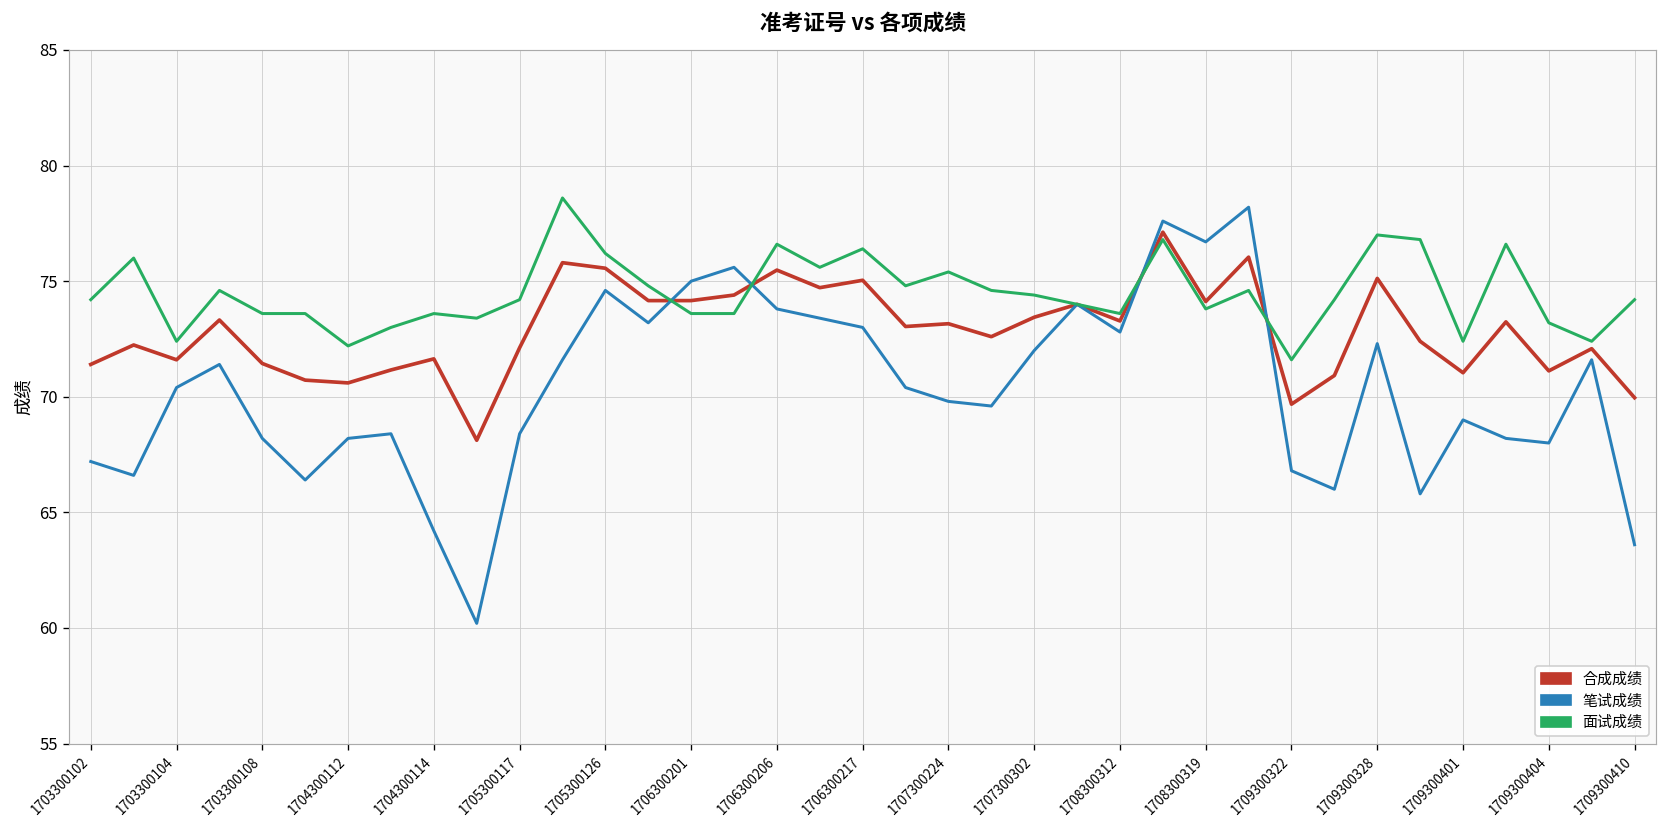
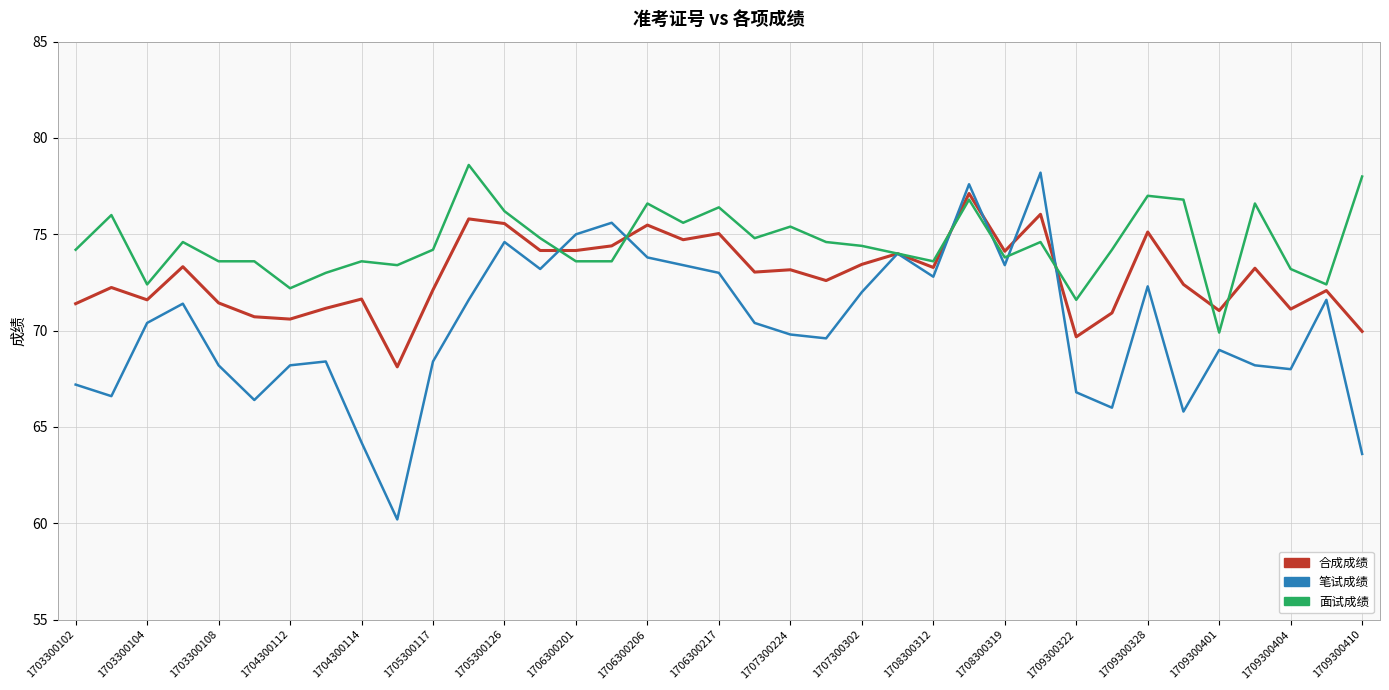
  {
    "合成成绩": {
      "1703300102": 71.4,
      "1703300104": 71.6,
      "1703300108": 71.4,
      "1704300112": 70.6,
      "1704300114": 71.6,
      "1705300117": 72.1,
      "1705300126": 75.6,
      "1706300201": 74.2,
      "1706300206": 75.5,
      "1706300217": 75.0,
      "1707300224": 73.2,
      "1707300302": 73.4,
      "1708300312": 73.3,
      "1708300319": 74.1,
      "1709300322": 69.7,
      "1709300328": 75.1,
      "1709300401": 71.0,
      "1709300404": 71.1,
      "1709300410": 70.0
    },
    "笔试成绩": {
      "1703300102": 67.2,
      "1703300104": 70.4,
      "1703300108": 68.2,
      "1704300112": 68.2,
      "1704300114": 64.2,
      "1705300117": 68.4,
      "1705300126": 74.6,
      "1706300201": 75.0,
      "1706300206": 73.8,
      "1706300217": 73.0,
      "1707300224": 69.8,
      "1707300302": 72.0,
      "1708300312": 72.8,
-     "1708300319": 76.7,
+     "1708300319": 73.4,
      "1709300322": 66.8,
      "1709300328": 72.3,
      "1709300401": 69.0,
      "1709300404": 68.0,
      "1709300410": 63.6
    },
    "面试成绩": {
      "1703300102": 74.2,
      "1703300104": 72.4,
      "1703300108": 73.6,
      "1704300112": 72.2,
      "1704300114": 73.6,
      "1705300117": 74.2,
      "1705300126": 76.2,
      "1706300201": 73.6,
      "1706300206": 76.6,
      "1706300217": 76.4,
      "1707300224": 75.4,
      "1707300302": 74.4,
      "1708300312": 73.6,
      "1708300319": 73.8,
      "1709300322": 71.6,
      "1709300328": 77.0,
-     "1709300401": 72.4,
+     "1709300401": 69.9,
      "1709300404": 73.2,
-     "1709300410": 74.2
+     "1709300410": 78.0
    }
  }
